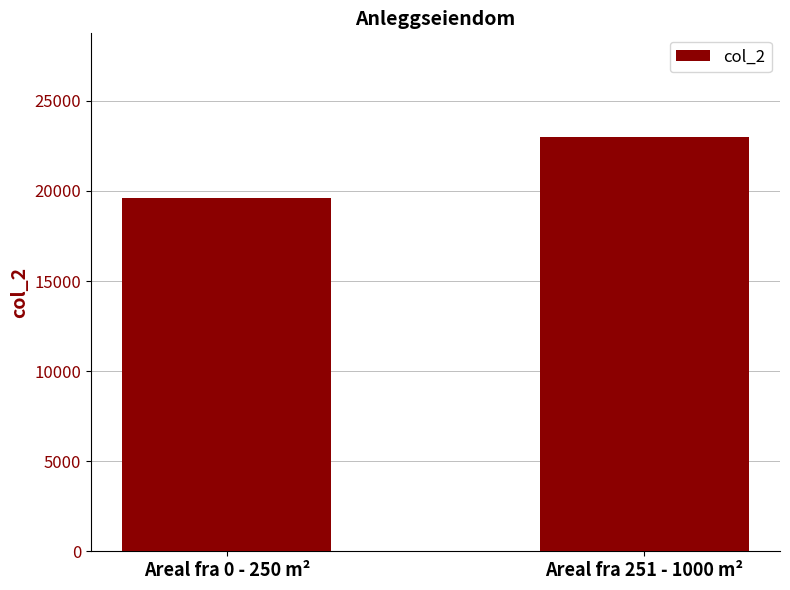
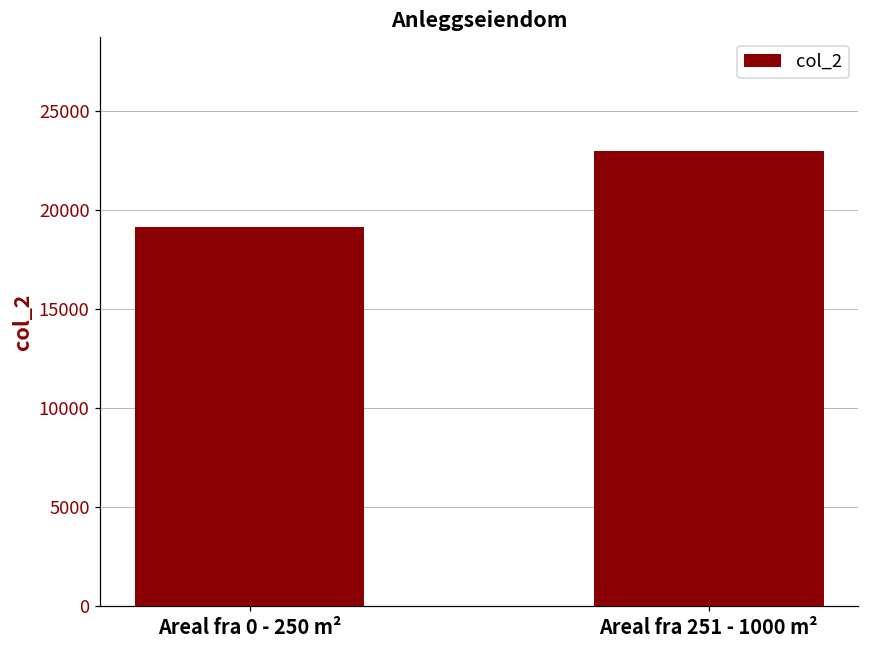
  {
-   "Areal fra 0 - 250 m²": 19600,
+   "Areal fra 0 - 250 m²": 19200,
    "Areal fra 251 - 1000 m²": 23000
  }
